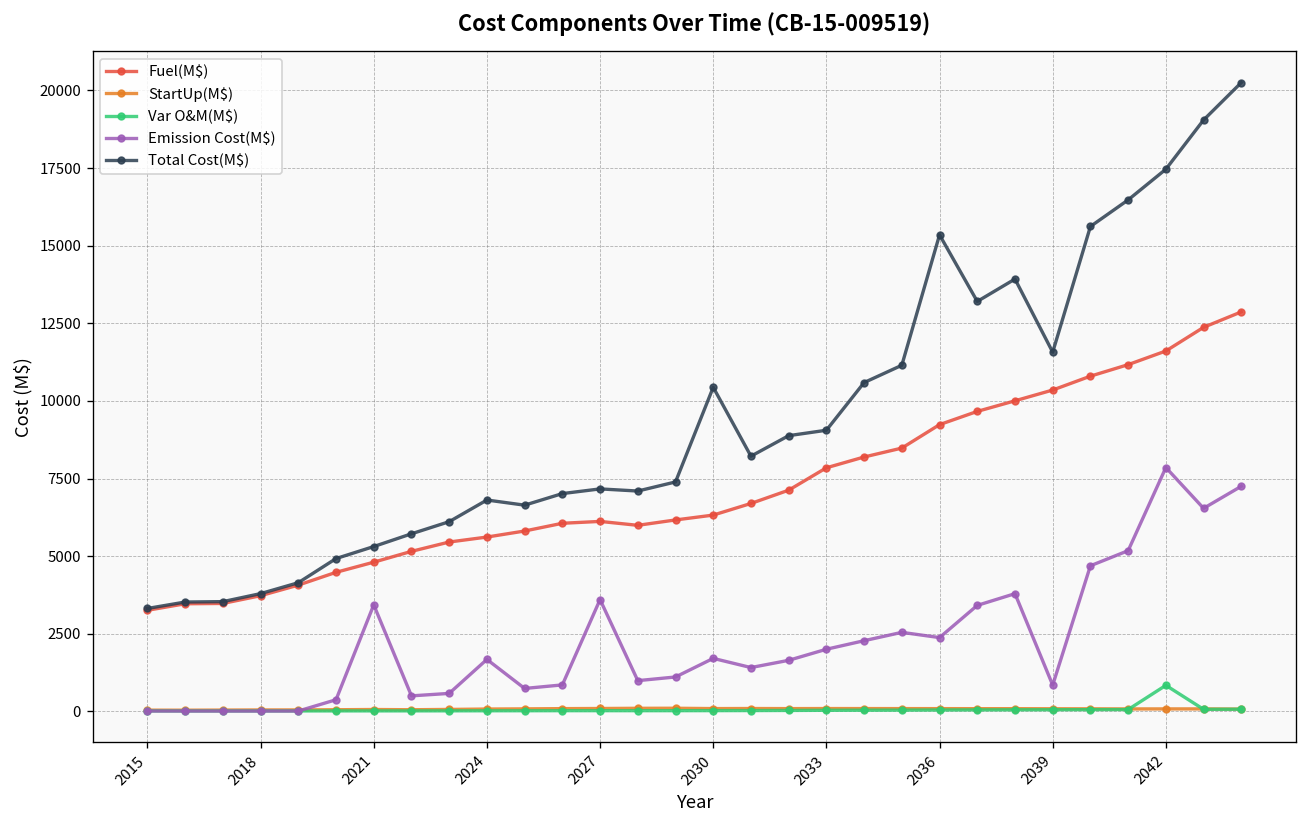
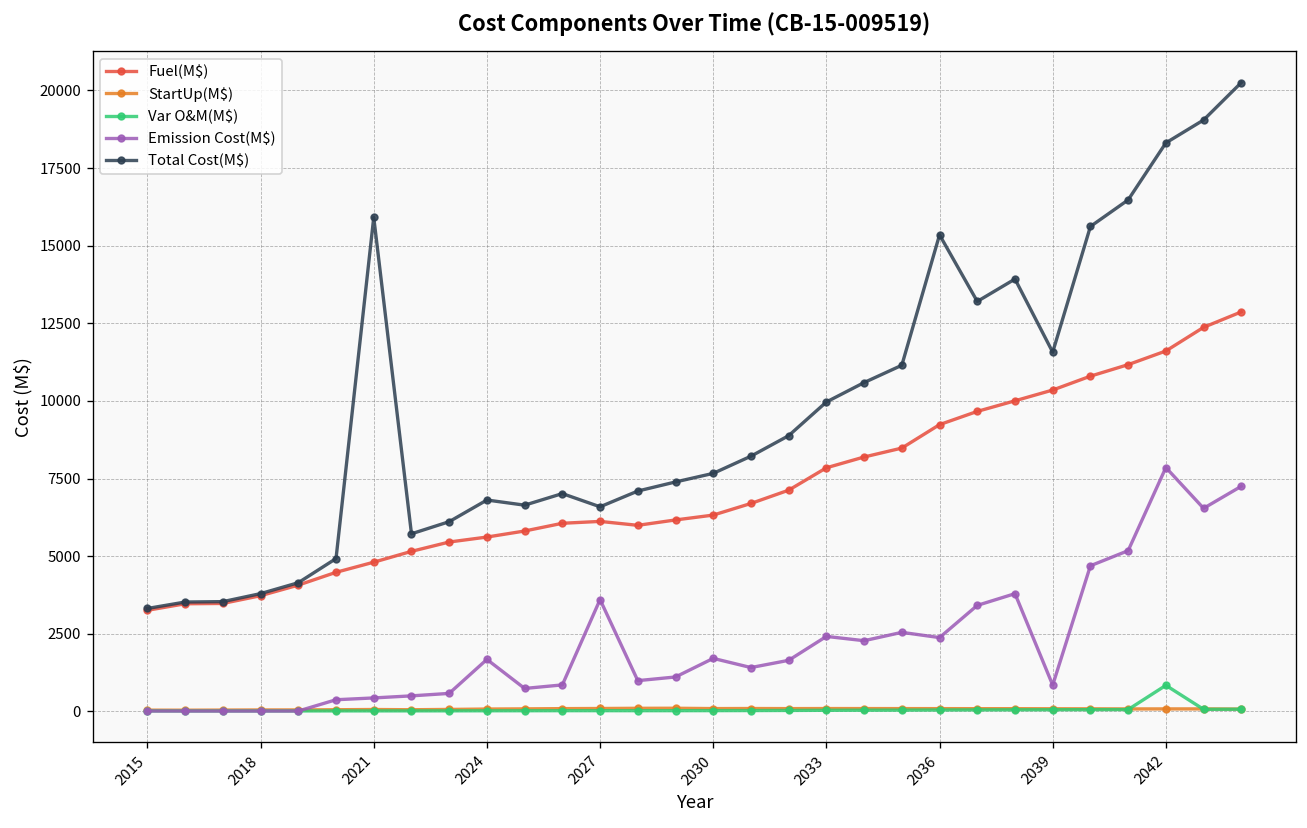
  {
    "Var O&M(M$)": {
      "2042": 800
    },
    "Emission Cost(M$)": {
-     "2021": 3400,
+     "2021": 400,
      "2024": 1700,
      "2027": 3600,
      "2030": 1700,
-     "2033": 2000,
+     "2033": 2400,
      "2036": 2400,
      "2039": 800,
      "2042": 7900
    },
    "Total Cost(M$)": {
-     "2021": 5300,
+     "2021": 15900,
      "2024": 6800,
-     "2027": 7200,
-     "2030": 10400,
-     "2033": 9100,
+     "2027": 6600,
+     "2030": 7700,
+     "2033": 10000,
      "2036": 15300,
      "2039": 11600,
-     "2042": 17500
+     "2042": 18300
    }
  }
